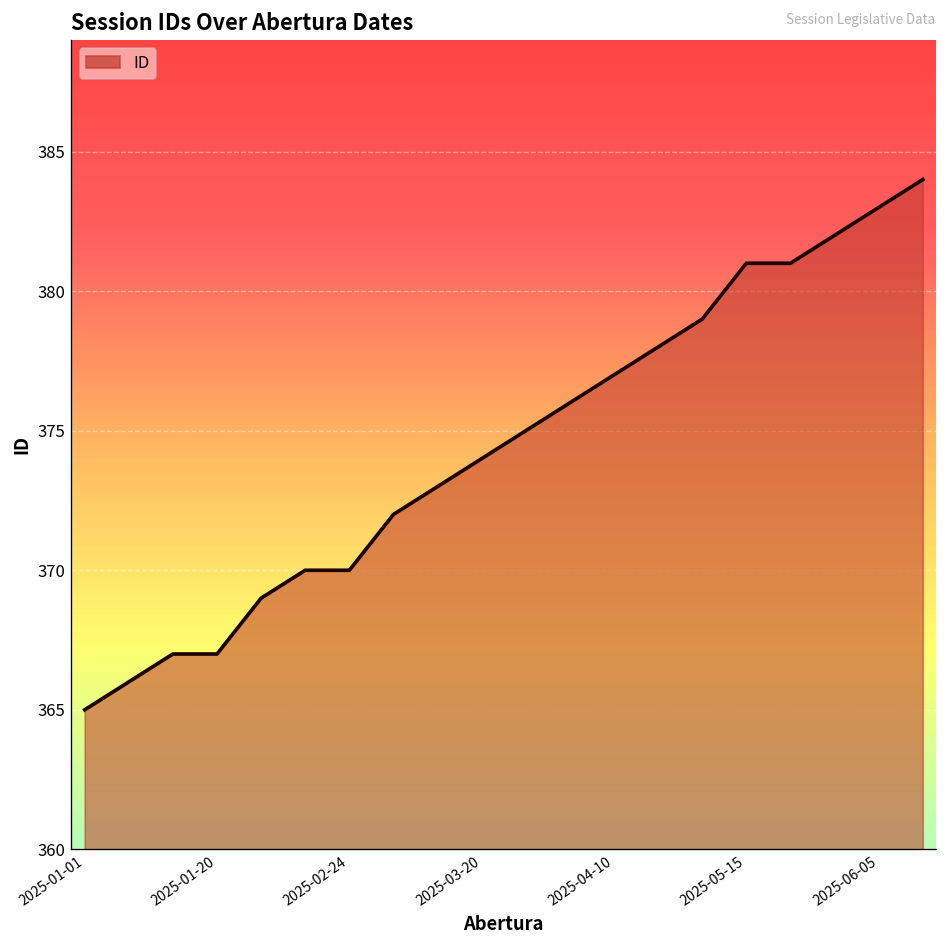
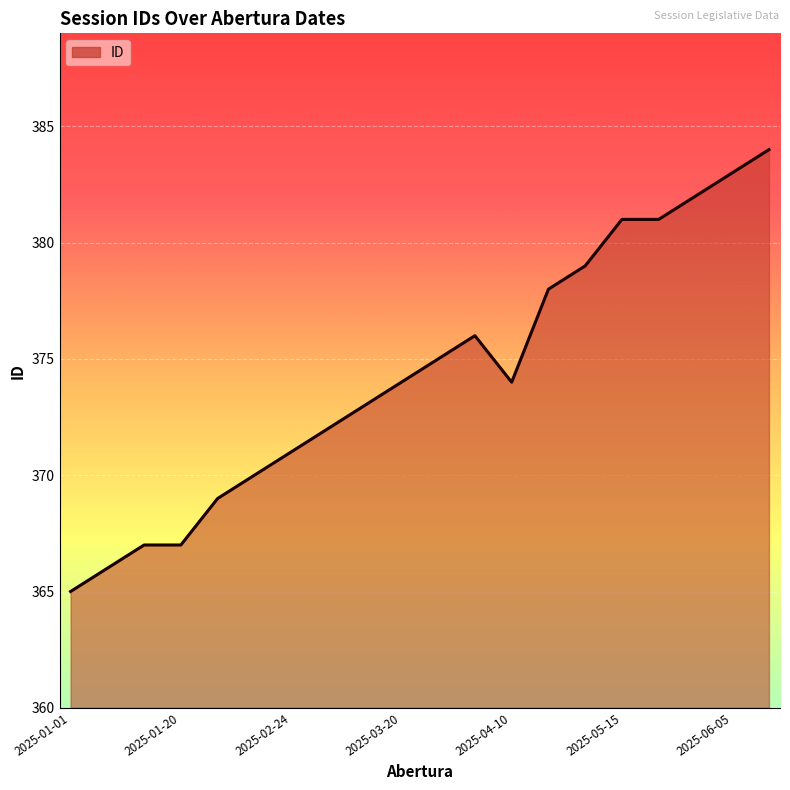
  {
    "2025-01-20": 367,
-   "2025-02-24": 370,
+   "2025-02-24": 371,
    "2025-03-20": 374,
-   "2025-04-10": 377,
+   "2025-04-10": 374,
    "2025-05-15": 381,
    "2025-06-05": 383
  }
